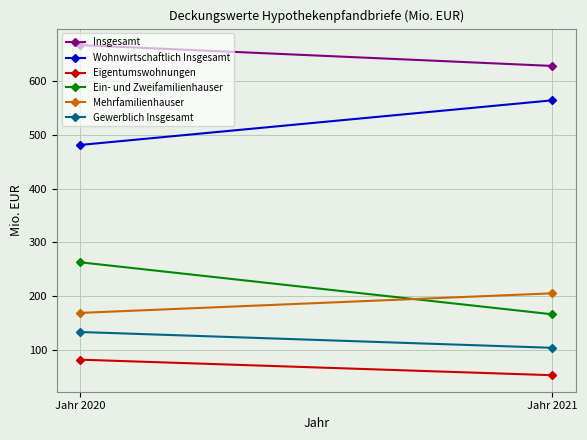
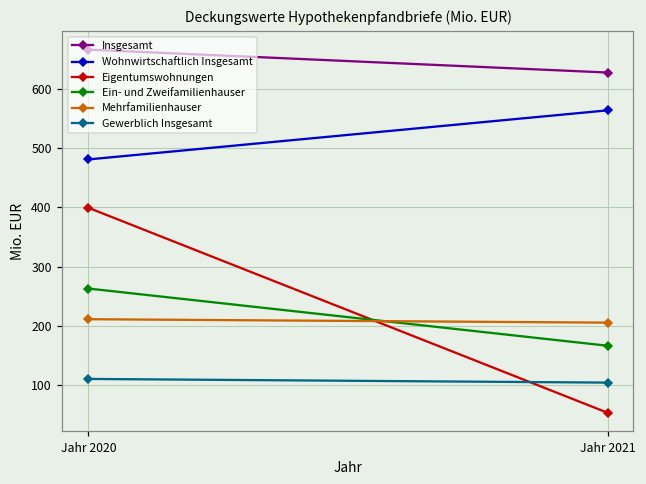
  {
    "Insgesamt": {
      "Jahr 2021": 630
    },
    "Wohnwirtschaftlich Insgesamt": {
      "Jahr 2020": 480,
      "Jahr 2021": 560
    },
    "Eigentumswohnungen": {
-     "Jahr 2020": 80,
+     "Jahr 2020": 400,
      "Jahr 2021": 50
    },
    "Ein- und Zweifamilienhauser": {
      "Jahr 2020": 260,
      "Jahr 2021": 170
    },
    "Mehrfamilienhauser": {
-     "Jahr 2020": 170,
+     "Jahr 2020": 210,
      "Jahr 2021": 210
    },
    "Gewerblich Insgesamt": {
-     "Jahr 2020": 130,
+     "Jahr 2020": 110,
      "Jahr 2021": 100
    }
  }
